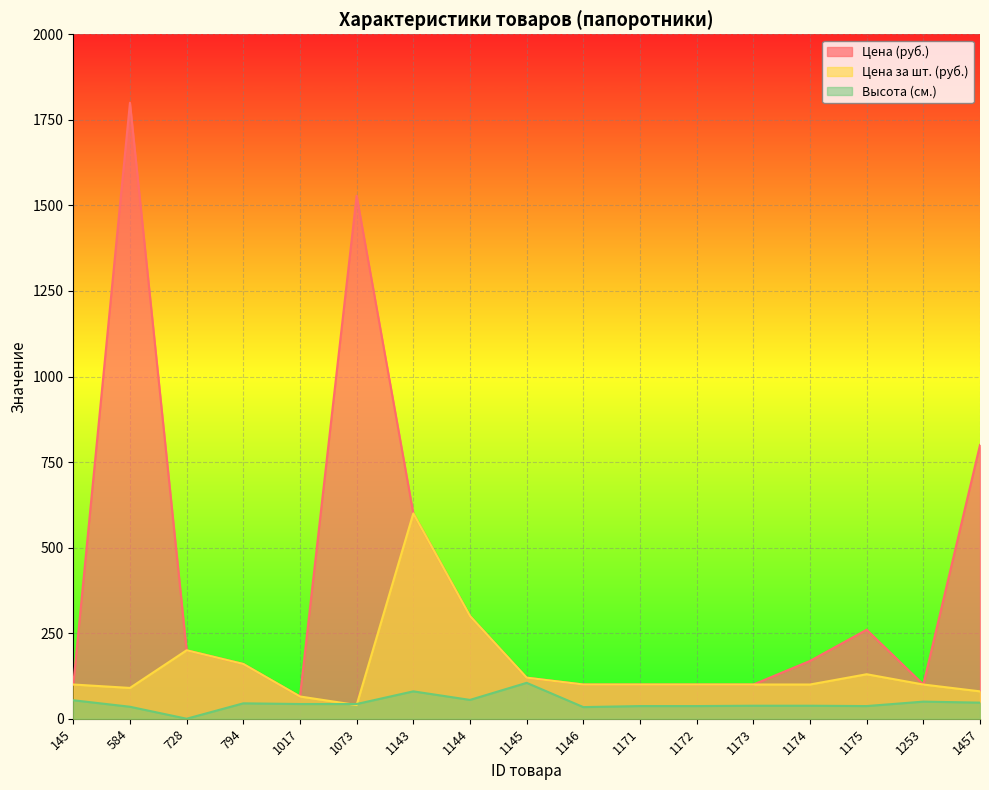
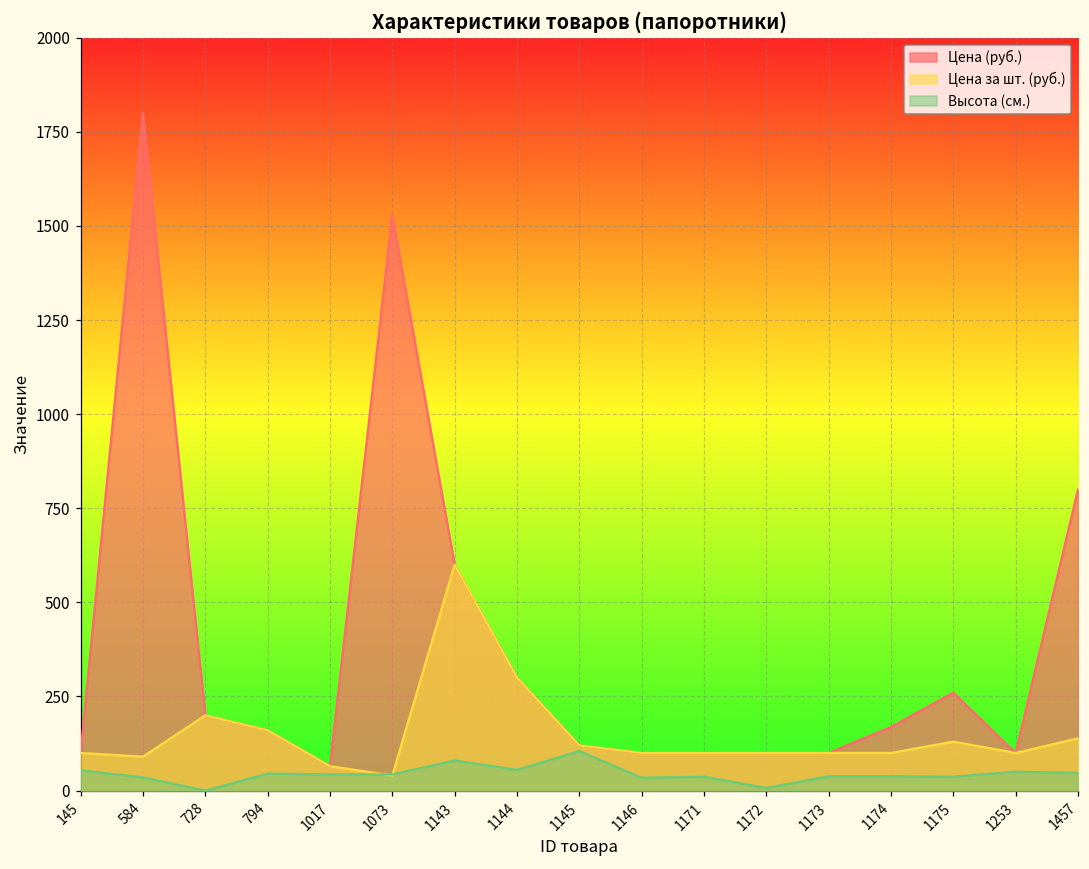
  {
    "Цена (руб.)": {
      "584": 1800,
      "1073": 1530,
      "1174": 170,
      "1175": 260,
      "1457": 800
    },
    "Цена за шт. (руб.)": {
      "584": 90,
      "1174": 100,
      "1175": 130,
-     "1457": 80
+     "1457": 140
    },
    "Высота (см.)": {
      "145": 50,
      "584": 40,
      "728": 0,
      "794": 50,
      "1017": 40,
      "1143": 80,
      "1144": 60,
      "1145": 100,
      "1146": 30,
      "1171": 40,
-     "1172": 40,
+     "1172": 10,
      "1173": 40,
      "1174": 40,
      "1175": 40,
      "1253": 50,
      "1457": 50
    }
  }
